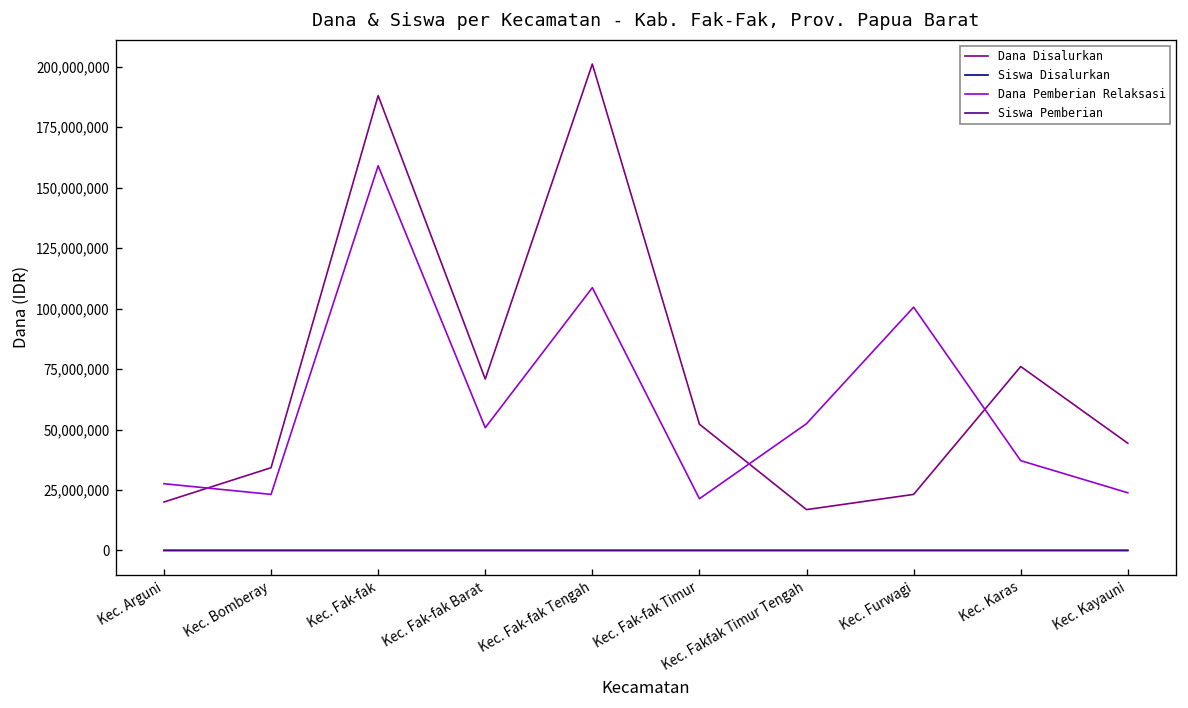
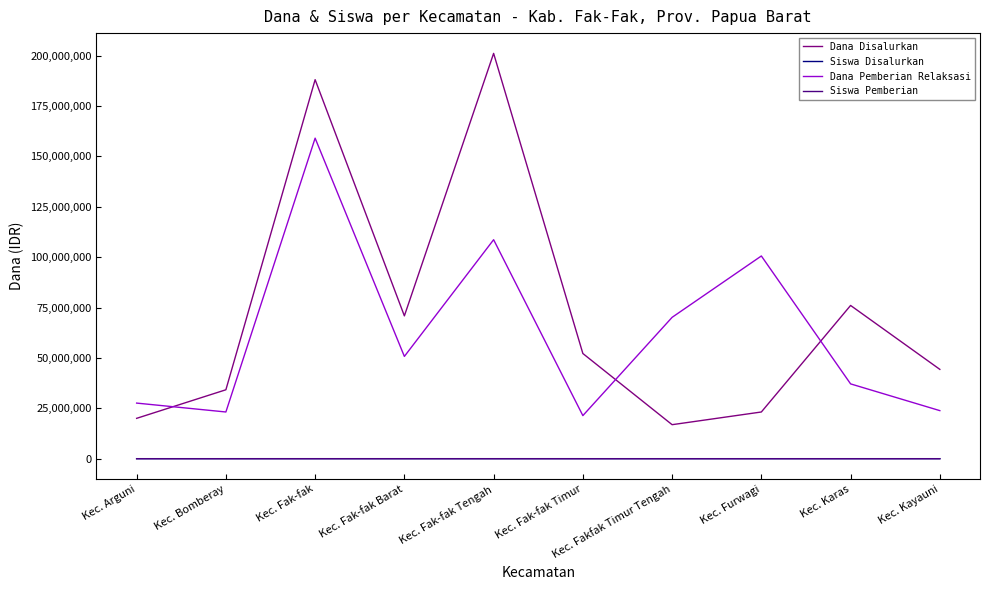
  {
    "Dana Pemberian Relaksasi": {
      "Kec. Arguni": "28,000,000",
      "Kec. Bomberay": "23,000,000",
      "Kec. Fak-fak": "159,000,000",
      "Kec. Fak-fak Barat": "51,000,000",
      "Kec. Fak-fak Tengah": "109,000,000",
      "Kec. Fak-fak Timur": "21,000,000",
-     "Kec. Fakfak Timur Tengah": "52,000,000",
+     "Kec. Fakfak Timur Tengah": "70,000,000",
      "Kec. Furwagi": "101,000,000",
      "Kec. Karas": "37,000,000",
      "Kec. Kayauni": "24,000,000"
    }
  }
